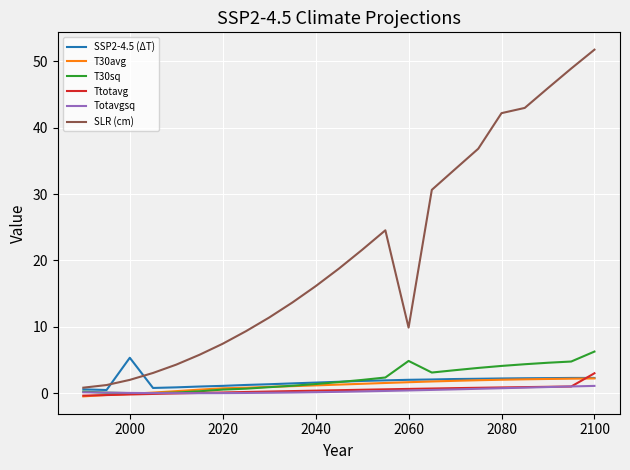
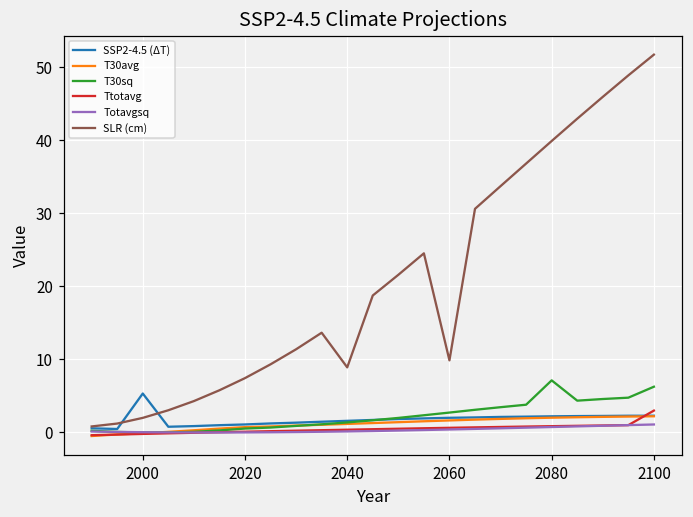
  {
    "SSP2-4.5 (ΔT)": {
      "2000": 5
    },
    "T30sq": {
-     "2060": 5,
-     "2080": 4,
+     "2060": 3,
+     "2080": 7,
      "2100": 6
    },
    "Ttotavg": {
      "2100": 3
    },
    "Totavgsq": {
      "2100": 1
    },
    "SLR (cm)": {
      "2000": 2,
      "2020": 7,
-     "2040": 16,
+     "2040": 9,
      "2060": 10,
-     "2080": 42,
+     "2080": 40,
      "2100": 52
    }
  }
